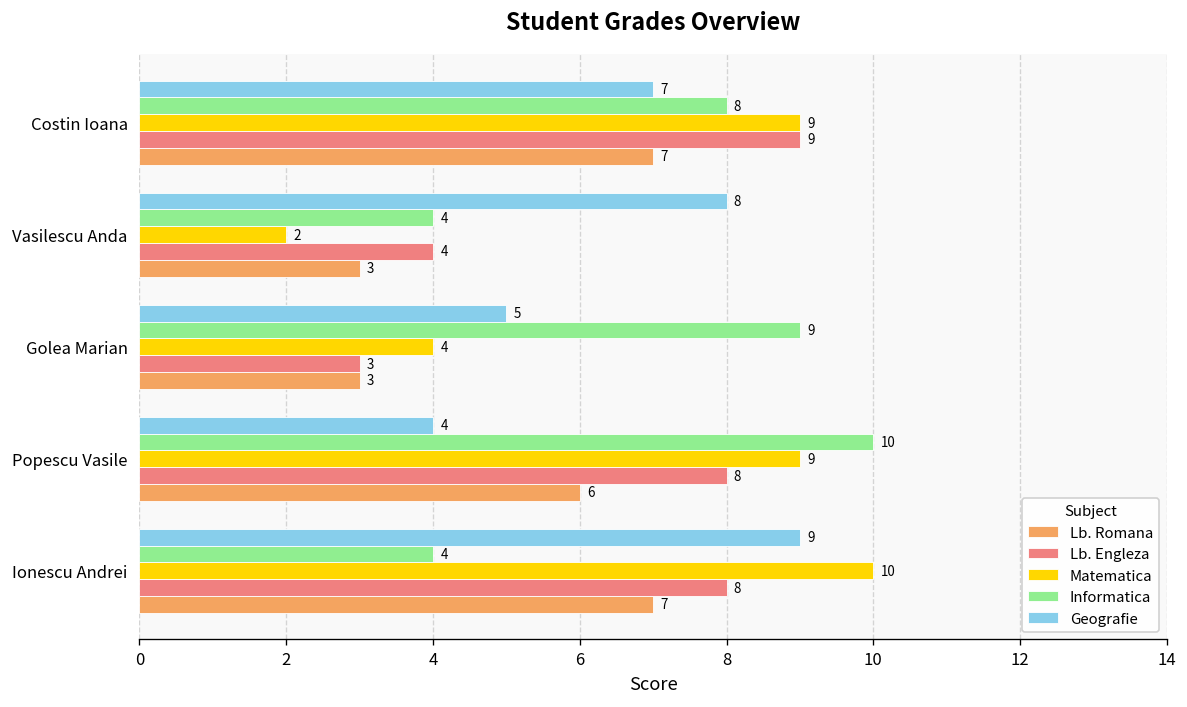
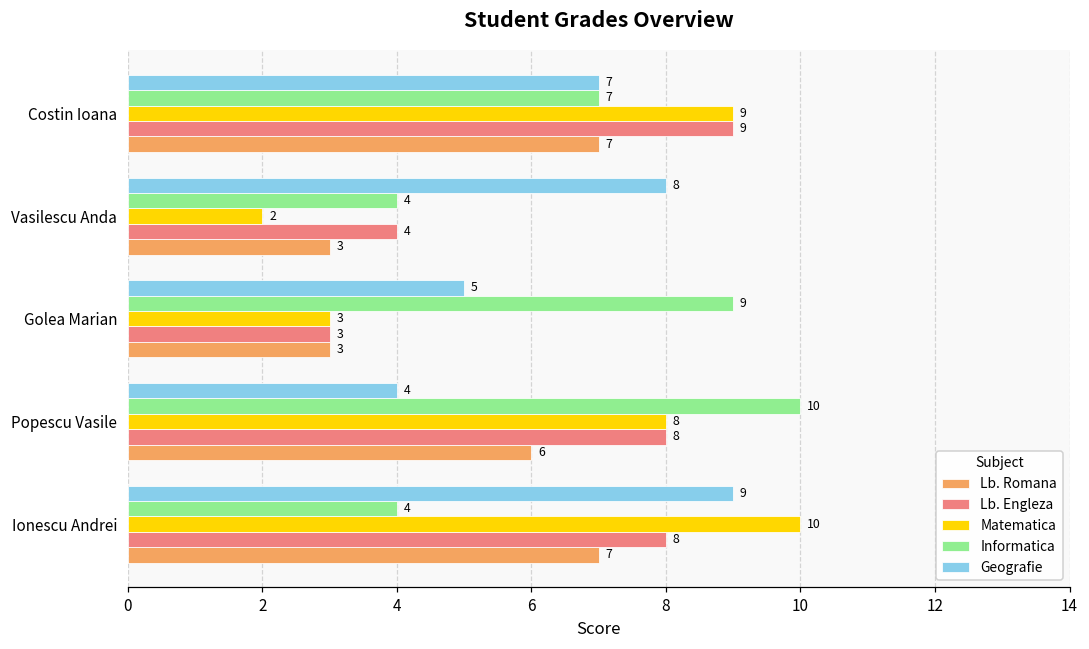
  {
    "Matematica": {
      "Costin Ioana": 9,
      "Vasilescu Anda": 2,
-     "Golea Marian": 4,
-     "Popescu Vasile": 9,
+     "Golea Marian": 3,
+     "Popescu Vasile": 8,
      "Ionescu Andrei": 10
    },
    "Informatica": {
-     "Costin Ioana": 8,
+     "Costin Ioana": 7,
      "Vasilescu Anda": 4,
      "Golea Marian": 9,
      "Popescu Vasile": 10,
      "Ionescu Andrei": 4
    },
    "Geografie": {
      "Costin Ioana": 7,
      "Vasilescu Anda": 8,
      "Golea Marian": 5,
      "Popescu Vasile": 4,
      "Ionescu Andrei": 9
    }
  }
